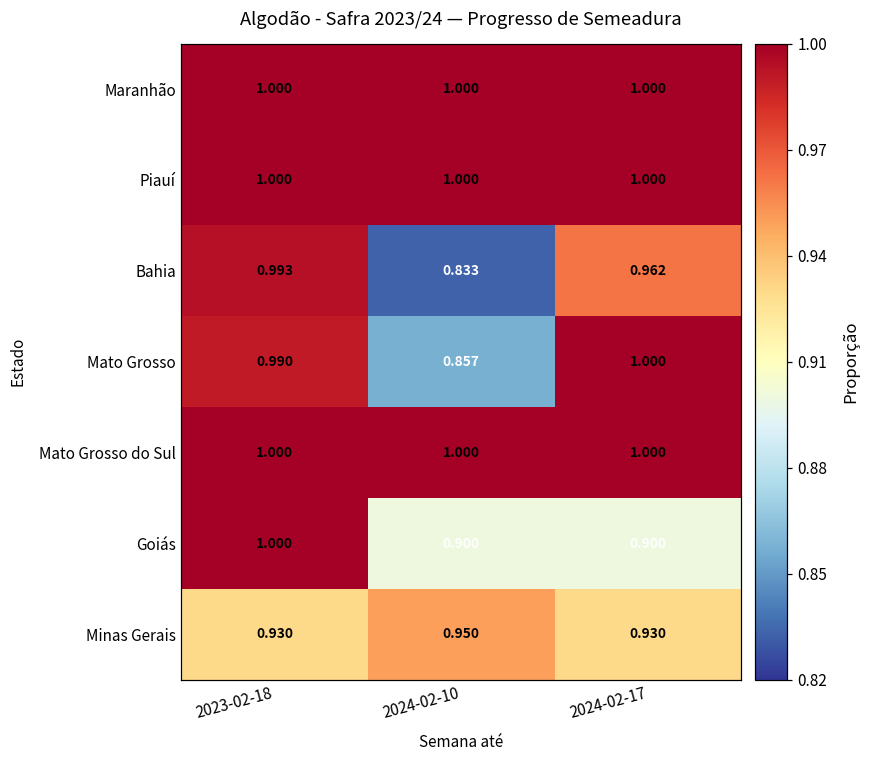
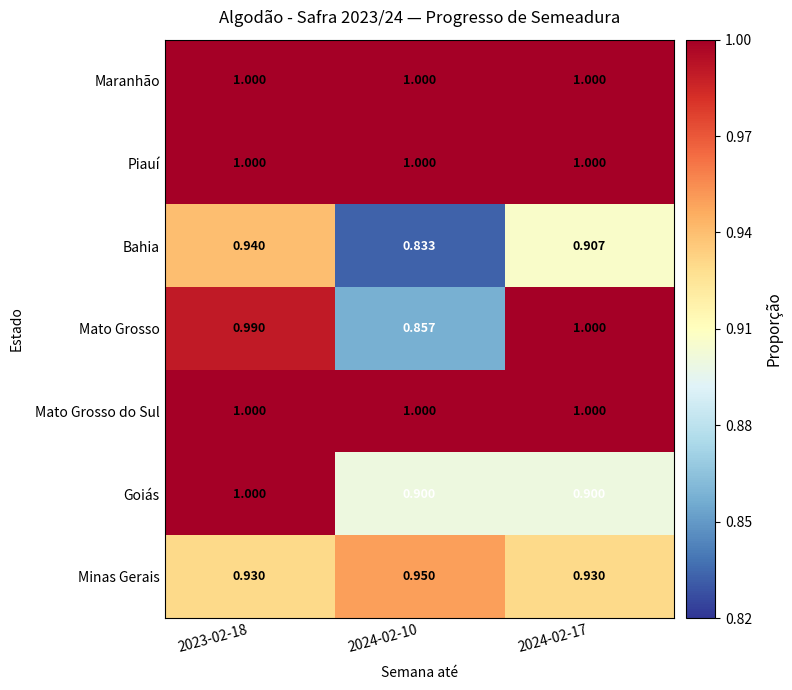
  {
    "Maranhão": {
      "2023-02-18": 1.000,
      "2024-02-10": 1.000,
      "2024-02-17": 1.000
    },
    "Piauí": {
      "2023-02-18": 1.000,
      "2024-02-10": 1.000,
      "2024-02-17": 1.000
    },
    "Bahia": {
-     "2023-02-18": 0.993,
+     "2023-02-18": 0.940,
      "2024-02-10": 0.833,
-     "2024-02-17": 0.962
+     "2024-02-17": 0.907
    },
    "Mato Grosso": {
      "2023-02-18": 0.990,
      "2024-02-10": 0.857,
      "2024-02-17": 1.000
    },
    "Mato Grosso do Sul": {
      "2023-02-18": 1.000,
      "2024-02-10": 1.000,
      "2024-02-17": 1.000
    },
    "Goiás": {
      "2023-02-18": 1.000
    },
    "Minas Gerais": {
      "2023-02-18": 0.930,
      "2024-02-10": 0.950,
      "2024-02-17": 0.930
    }
  }
